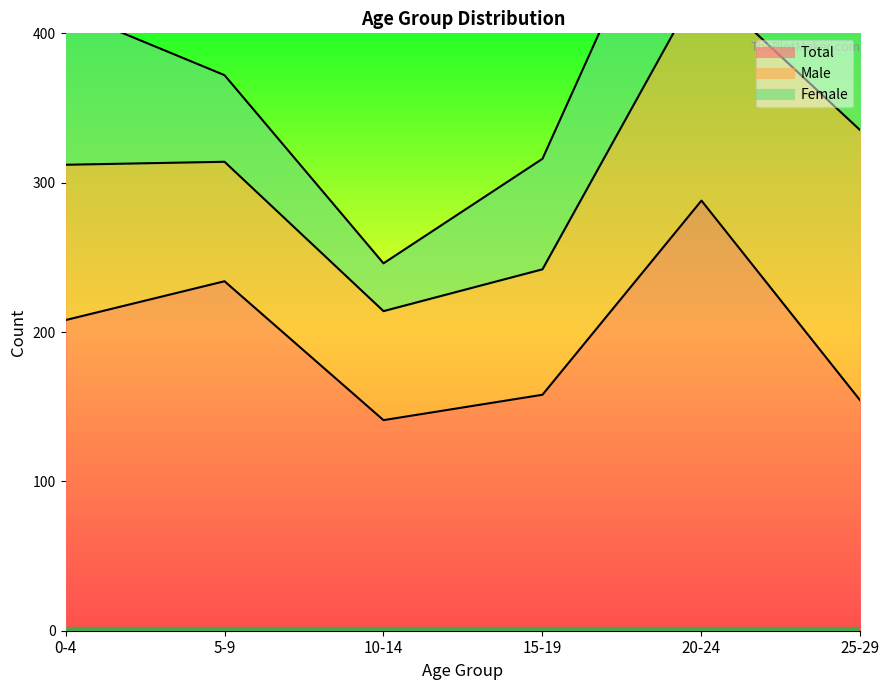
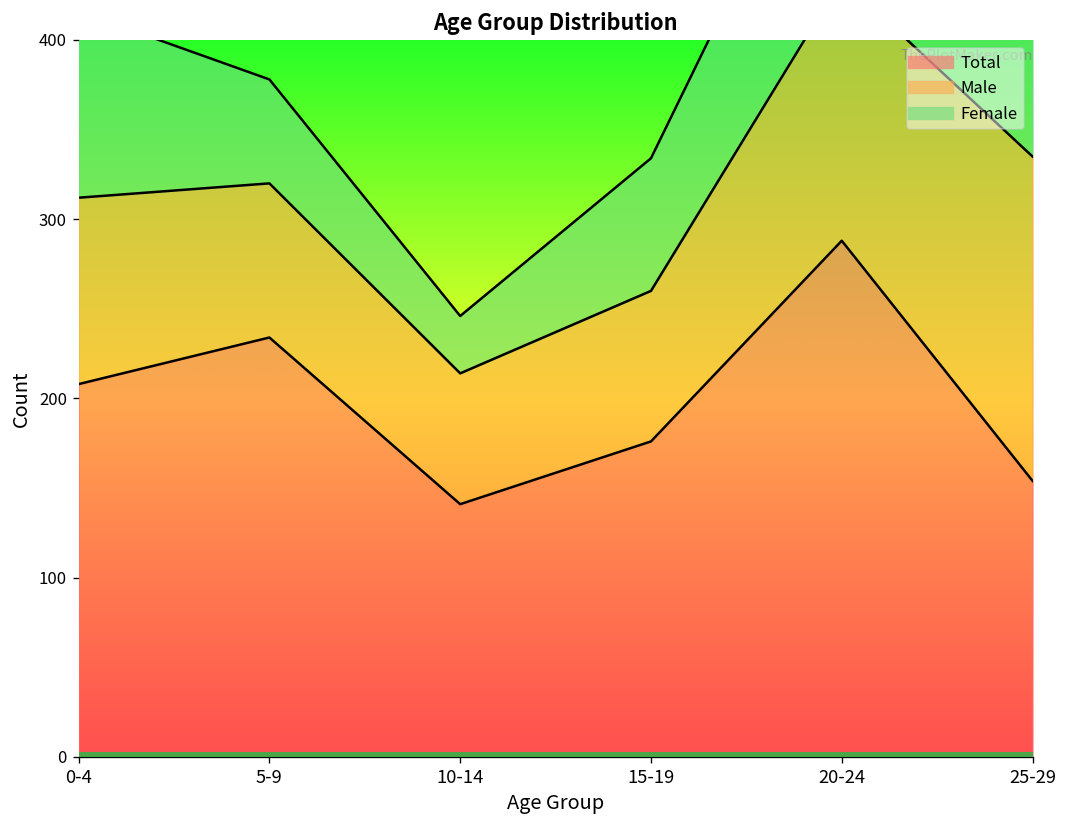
  {
    "Total": {
      "0-4": 208,
      "5-9": 234,
      "10-14": 141,
-     "15-19": 158,
+     "15-19": 176,
      "20-24": 288,
      "25-29": 154
    },
    "Male": {
      "0-4": 104,
-     "5-9": 80,
+     "5-9": 86,
      "10-14": 73,
      "15-19": 84,
      "25-29": 181
    },
    "Female": {
      "5-9": 58,
      "10-14": 32,
      "15-19": 74
    }
  }
